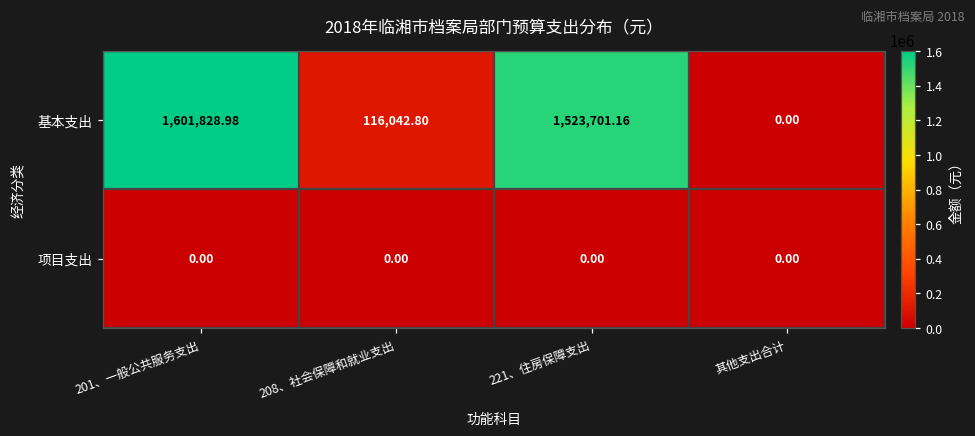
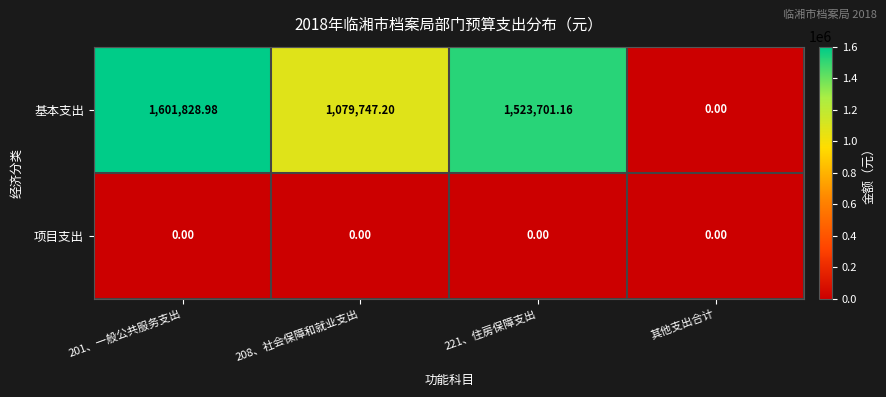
  {
    "基本支出": {
      "201、一般公共服务支出": "1,601,828.98",
-     "208、社会保障和就业支出": "116,042.80",
+     "208、社会保障和就业支出": "1,079,747.20",
      "221、住房保障支出": "1,523,701.16",
      "其他支出合计": "0.00"
    },
    "项目支出": {
      "201、一般公共服务支出": "0.00",
      "208、社会保障和就业支出": "0.00",
      "221、住房保障支出": "0.00",
      "其他支出合计": "0.00"
    }
  }
